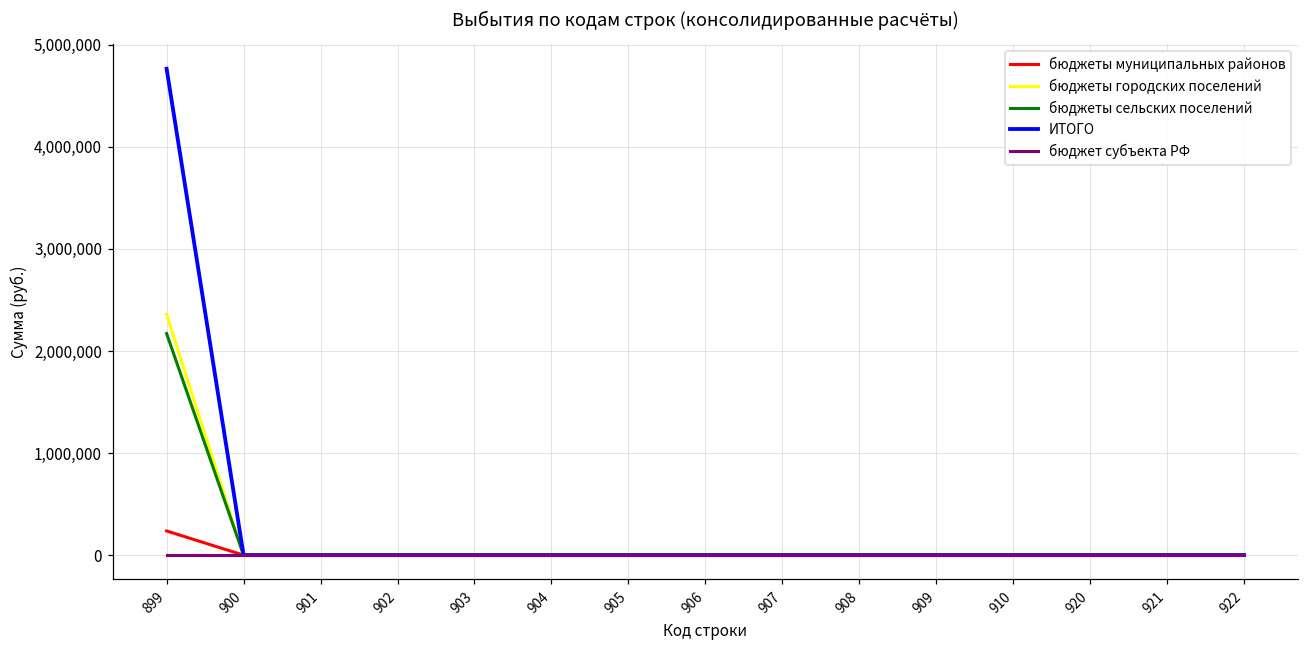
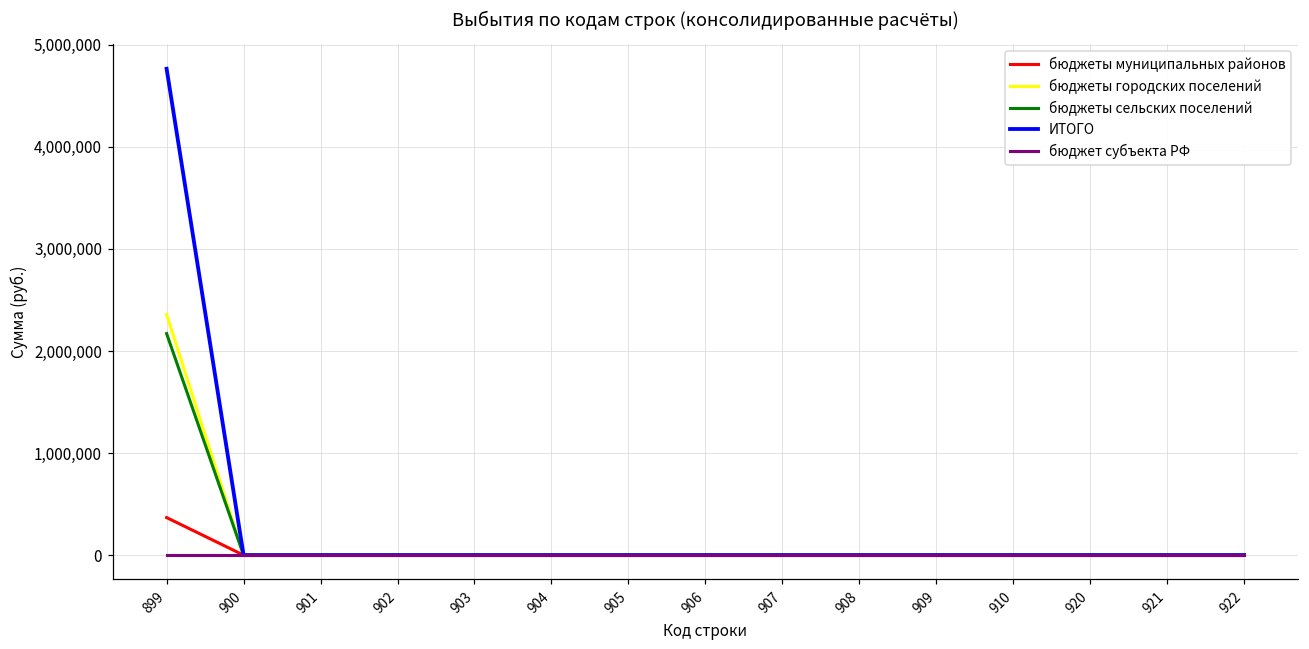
  {
    "бюджеты муниципальных районов": {
-     "899": "200,000"
+     "899": "400,000"
    },
    "бюджеты городских поселений": {
      "899": "2,400,000"
    },
    "бюджеты сельских поселений": {
      "899": "2,200,000"
    },
    "ИТОГО": {
      "899": "4,800,000"
    },
    "бюджет субъекта РФ": {
      "899": "0"
    }
  }
